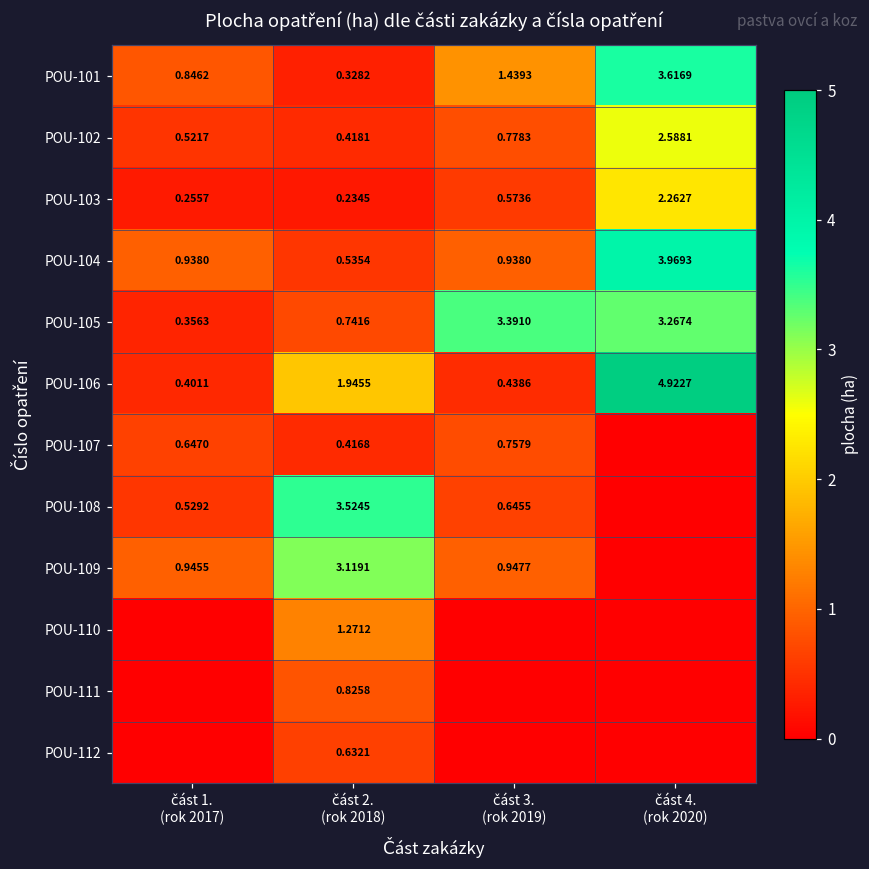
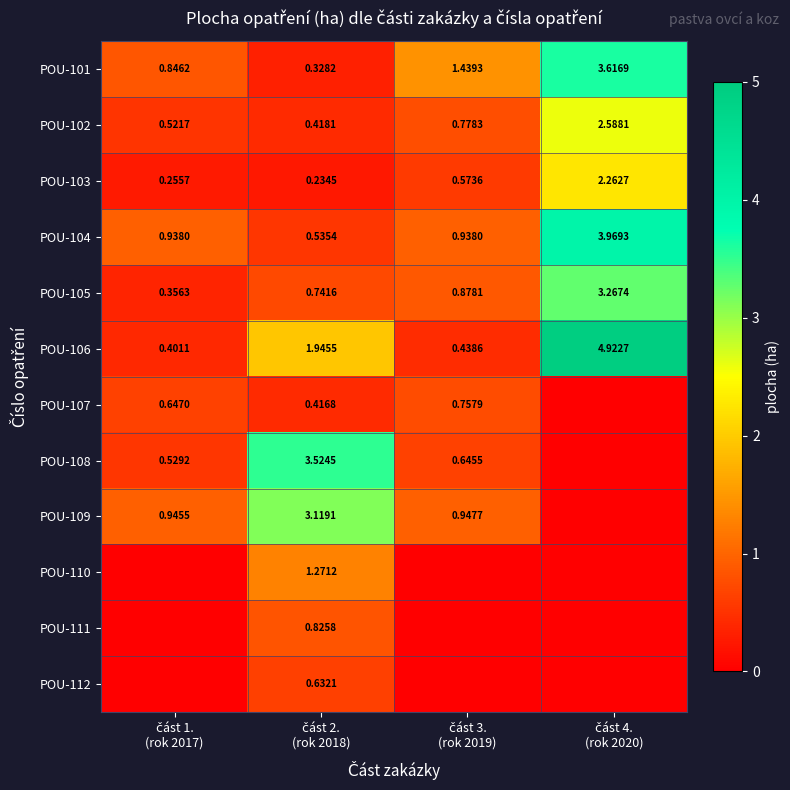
  {
    "POU-101": {
      "část 1. (rok 2017)": 0.8462,
      "část 2. (rok 2018)": 0.3282,
      "část 3. (rok 2019)": 1.4393,
      "část 4. (rok 2020)": 3.6169
    },
    "POU-102": {
      "část 1. (rok 2017)": 0.5217,
      "část 2. (rok 2018)": 0.4181,
      "část 3. (rok 2019)": 0.7783,
      "část 4. (rok 2020)": 2.5881
    },
    "POU-103": {
      "část 1. (rok 2017)": 0.2557,
      "část 2. (rok 2018)": 0.2345,
      "část 3. (rok 2019)": 0.5736,
      "část 4. (rok 2020)": 2.2627
    },
    "POU-104": {
      "část 1. (rok 2017)": 0.9380,
      "část 2. (rok 2018)": 0.5354,
      "část 3. (rok 2019)": 0.9380,
      "část 4. (rok 2020)": 3.9693
    },
    "POU-105": {
      "část 1. (rok 2017)": 0.3563,
      "část 2. (rok 2018)": 0.7416,
-     "část 3. (rok 2019)": 3.3910,
+     "část 3. (rok 2019)": 0.8781,
      "část 4. (rok 2020)": 3.2674
    },
    "POU-106": {
      "část 1. (rok 2017)": 0.4011,
      "část 2. (rok 2018)": 1.9455,
      "část 3. (rok 2019)": 0.4386,
      "část 4. (rok 2020)": 4.9227
    },
    "POU-107": {
      "část 1. (rok 2017)": 0.6470,
      "část 2. (rok 2018)": 0.4168,
      "část 3. (rok 2019)": 0.7579
    },
    "POU-108": {
      "část 1. (rok 2017)": 0.5292,
      "část 2. (rok 2018)": 3.5245,
      "část 3. (rok 2019)": 0.6455
    },
    "POU-109": {
      "část 1. (rok 2017)": 0.9455,
      "část 2. (rok 2018)": 3.1191,
      "část 3. (rok 2019)": 0.9477
    },
    "POU-110": {
      "část 2. (rok 2018)": 1.2712
    },
    "POU-111": {
      "část 2. (rok 2018)": 0.8258
    },
    "POU-112": {
      "část 2. (rok 2018)": 0.6321
    }
  }
